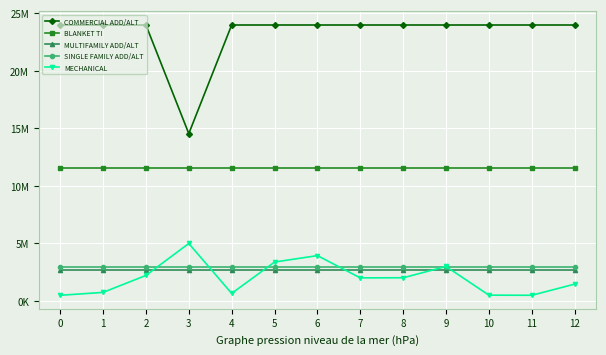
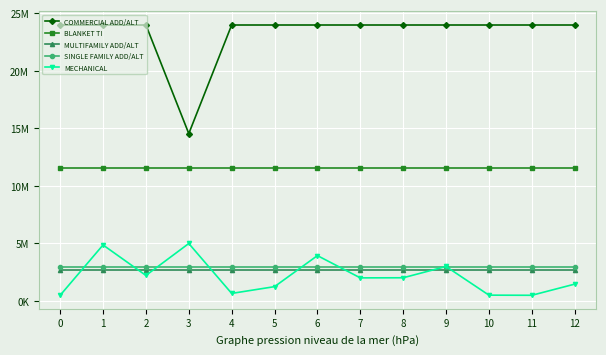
  {
    "COMMERCIAL ADD/ALT": {
      "3": 14500000,
      "4": 24000000,
      "5": 24000000,
      "6": 24000000,
      "7": 24000000,
      "8": 24000000,
      "9": 24000000,
      "10": 24000000,
      "11": 24000000,
      "12": 24000000
    },
    "MECHANICAL": {
      "0": 500000,
-     "1": 800000,
+     "1": 4900000,
      "2": 2200000,
      "3": 5000000,
      "4": 700000,
-     "5": 3400000,
+     "5": 1300000,
      "6": 3900000,
      "7": 2000000,
      "8": 2000000,
      "10": 500000,
      "11": 500000,
      "12": 1500000
    }
  }
